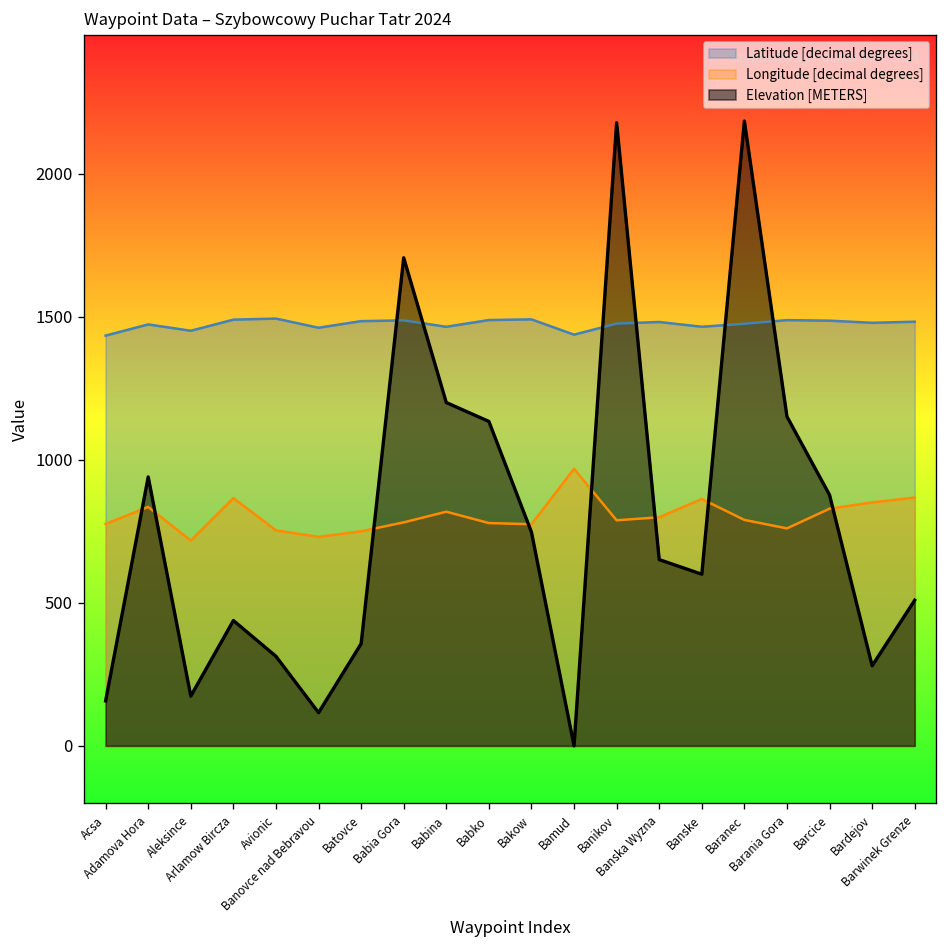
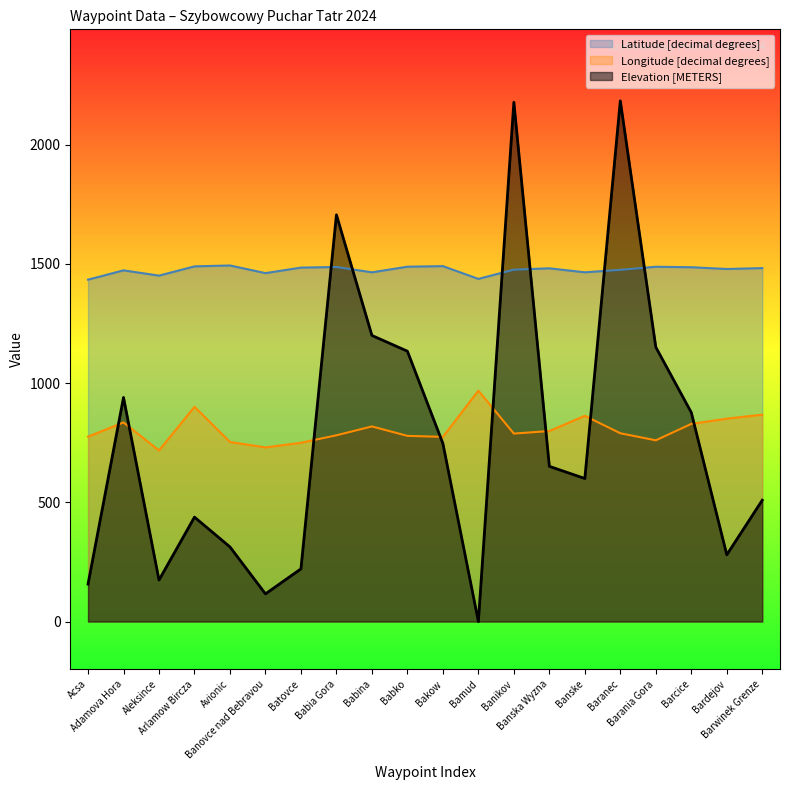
  {
    "Latitude [decimal degrees]": {
      "Acsa": 1430,
      "Adamova Hora": 1470,
      "Aleksince": 1450,
      "Arlamow Bircza": 1490,
      "Avionic": 1490,
      "Banovce nad Bebravou": 1460,
      "Batovce": 1480,
      "Babia Gora": 1490,
      "Babina": 1460,
      "Babko": 1490,
      "Bakow": 1490,
      "Bamud": 1440,
      "Banikov": 1480,
      "Banska Wyzna": 1480,
      "Banske": 1460,
      "Baranec": 1480,
      "Barania Gora": 1490,
      "Barcice": 1490,
      "Bardejov": 1480,
      "Barwinek Grenze": 1480
    },
    "Longitude [decimal degrees]": {
      "Acsa": 780,
      "Adamova Hora": 840,
      "Aleksince": 720,
-     "Arlamow Bircza": 870,
+     "Arlamow Bircza": 900,
      "Avionic": 750,
      "Banovce nad Bebravou": 730,
      "Batovce": 750,
      "Babia Gora": 780,
      "Babina": 820,
      "Babko": 780,
      "Bakow": 770,
      "Bamud": 970,
      "Banikov": 790,
      "Banska Wyzna": 800,
      "Banske": 860,
      "Baranec": 790,
      "Barania Gora": 760,
      "Barcice": 830,
      "Bardejov": 850,
      "Barwinek Grenze": 870
    },
    "Elevation [METERS]": {
      "Acsa": 160,
      "Adamova Hora": 940,
      "Aleksince": 170,
      "Arlamow Bircza": 440,
      "Avionic": 310,
      "Banovce nad Bebravou": 120,
-     "Batovce": 360,
+     "Batovce": 220,
      "Babia Gora": 1710,
      "Babina": 1200,
      "Babko": 1130,
      "Bakow": 750,
      "Bamud": 0,
      "Banikov": 2180,
      "Banska Wyzna": 650,
      "Banske": 600,
      "Baranec": 2180,
      "Barania Gora": 1150,
      "Barcice": 880,
      "Bardejov": 280,
      "Barwinek Grenze": 510
    }
  }
